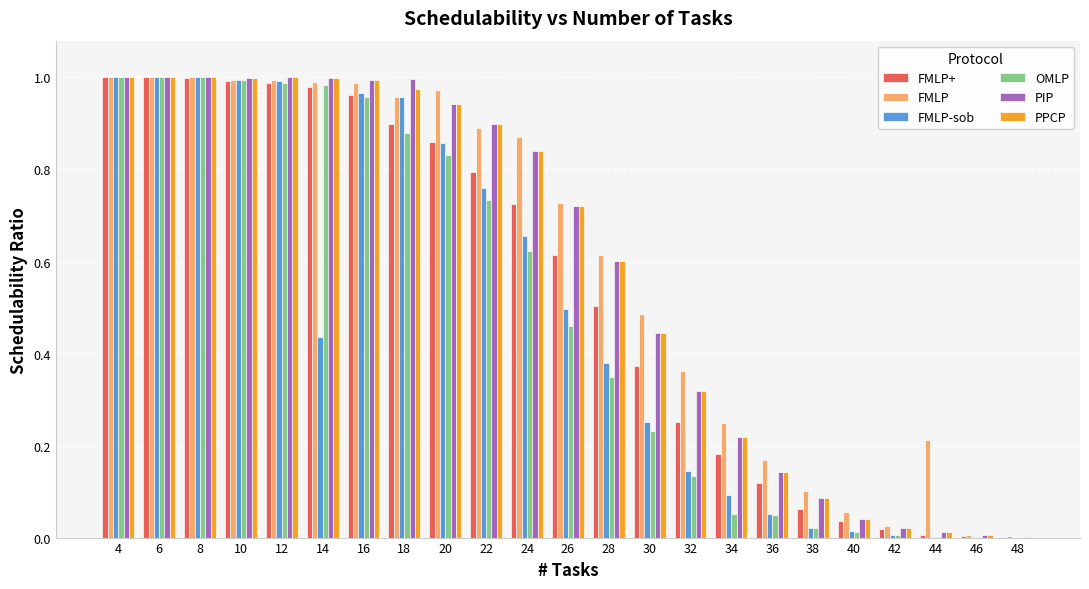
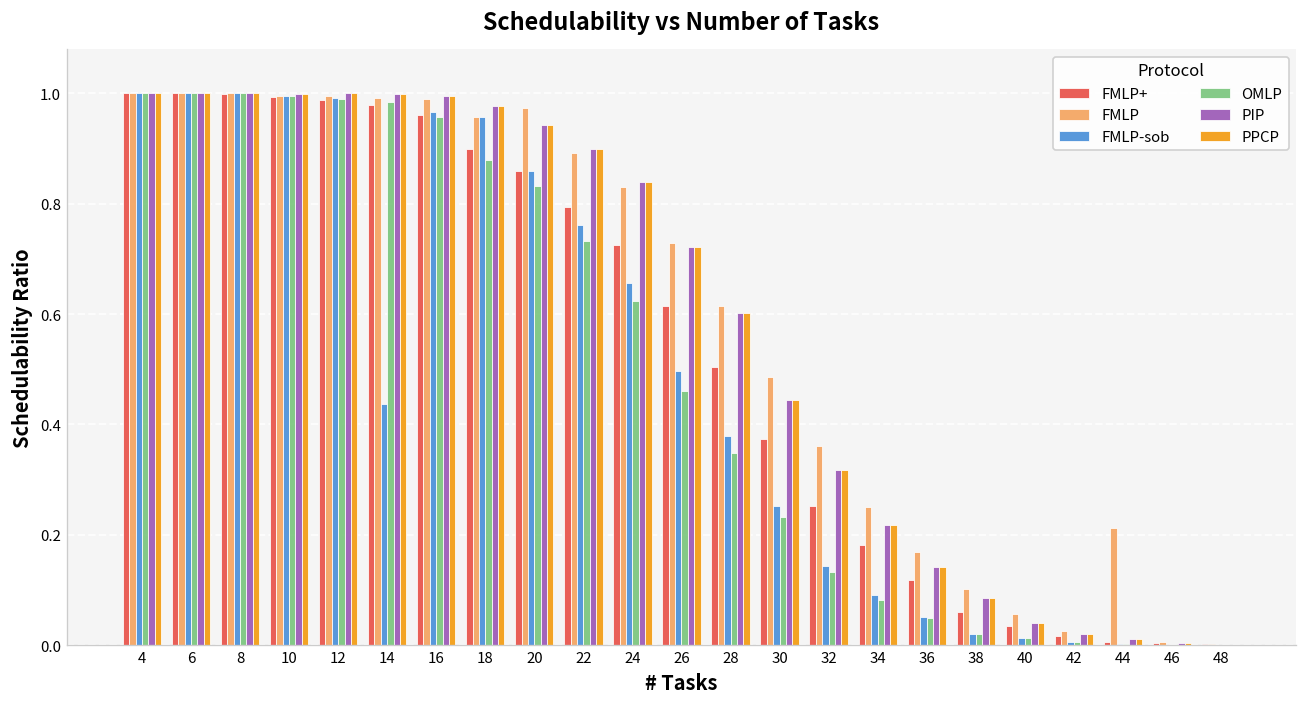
  {
    "FMLP+": {
      "4": 1.00,
      "6": 1.00,
      "8": 1.00,
      "10": 0.99,
      "12": 0.99,
      "14": 0.98,
      "16": 0.96,
      "18": 0.90,
      "20": 0.86,
      "22": 0.79,
      "24": 0.72,
      "26": 0.62,
      "28": 0.50,
      "30": 0.37,
      "32": 0.25,
      "34": 0.18,
      "36": 0.12,
      "38": 0.06,
      "40": 0.04,
      "42": 0.02,
      "44": 0.01
    },
    "FMLP": {
      "4": 1.00,
      "6": 1.00,
      "8": 1.00,
      "10": 1.00,
      "12": 0.99,
      "14": 0.99,
      "16": 0.99,
      "18": 0.96,
      "20": 0.97,
      "22": 0.89,
-     "24": 0.87,
+     "24": 0.83,
      "26": 0.73,
      "28": 0.62,
      "30": 0.49,
      "32": 0.36,
      "34": 0.25,
      "36": 0.17,
      "38": 0.10,
      "40": 0.06,
      "42": 0.03,
      "44": 0.21,
      "46": 0.01
    },
    "FMLP-sob": {
      "4": 1.00,
      "6": 1.00,
      "8": 1.00,
      "10": 1.00,
      "12": 0.99,
      "14": 0.44,
      "16": 0.97,
      "18": 0.96,
      "20": 0.86,
      "22": 0.76,
      "24": 0.66,
      "26": 0.50,
      "28": 0.38,
      "30": 0.25,
      "32": 0.14,
      "34": 0.09,
      "36": 0.05,
      "38": 0.02,
      "40": 0.01,
      "42": 0.01,
      "48": 0.00
    },
    "OMLP": {
      "4": 1.00,
      "6": 1.00,
      "8": 1.00,
      "10": 1.00,
      "12": 0.99,
      "14": 0.98,
      "16": 0.96,
      "18": 0.88,
      "20": 0.83,
      "22": 0.73,
      "24": 0.62,
      "26": 0.46,
      "28": 0.35,
      "30": 0.23,
      "32": 0.13,
-     "34": 0.05,
+     "34": 0.08,
      "36": 0.05,
      "38": 0.02,
      "40": 0.01,
      "42": 0.01,
      "48": 0.00
    },
    "PIP": {
      "4": 1.00,
      "6": 1.00,
      "8": 1.00,
      "10": 1.00,
      "12": 1.00,
      "14": 1.00,
      "16": 1.00,
-     "18": 1.00,
+     "18": 0.98,
      "20": 0.94,
      "22": 0.90,
      "24": 0.84,
      "26": 0.72,
      "28": 0.60,
      "30": 0.44,
      "32": 0.32,
      "34": 0.22,
      "36": 0.14,
      "38": 0.09,
      "40": 0.04,
      "42": 0.02,
      "44": 0.01
    },
    "PPCP": {
      "4": 1.00,
      "6": 1.00,
      "8": 1.00,
      "10": 1.00,
      "12": 1.00,
      "14": 1.00,
      "16": 1.00,
      "18": 0.98,
      "20": 0.94,
      "22": 0.90,
      "24": 0.84,
      "26": 0.72,
      "28": 0.60,
      "30": 0.44,
      "32": 0.32,
      "34": 0.22,
      "36": 0.14,
      "38": 0.09,
      "40": 0.04,
      "42": 0.02,
      "44": 0.01
    }
  }
